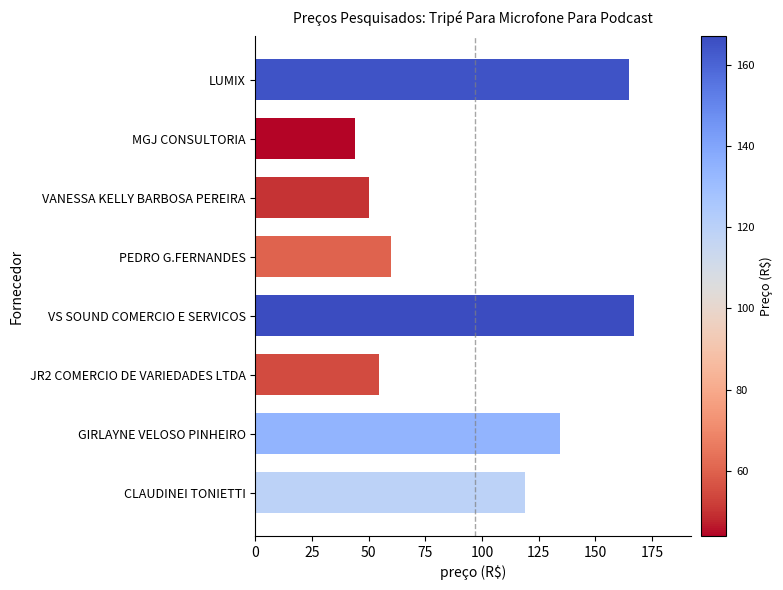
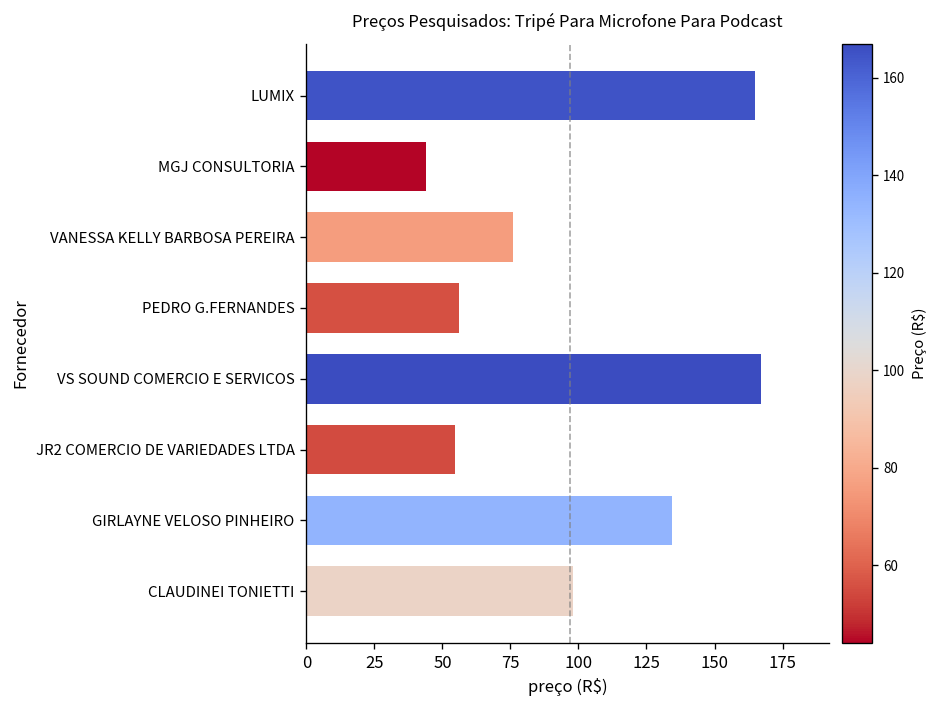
  {
    "LUMIX": 165,
    "MGJ CONSULTORIA": 44,
-   "VANESSA KELLY BARBOSA PEREIRA": 50,
-   "PEDRO G.FERNANDES": 60,
+   "VANESSA KELLY BARBOSA PEREIRA": 76,
+   "PEDRO G.FERNANDES": 56,
    "VS SOUND COMERCIO E SERVICOS": 167,
    "JR2 COMERCIO DE VARIEDADES LTDA": 55,
    "GIRLAYNE VELOSO PINHEIRO": 135,
-   "CLAUDINEI TONIETTI": 119
+   "CLAUDINEI TONIETTI": 98
  }
